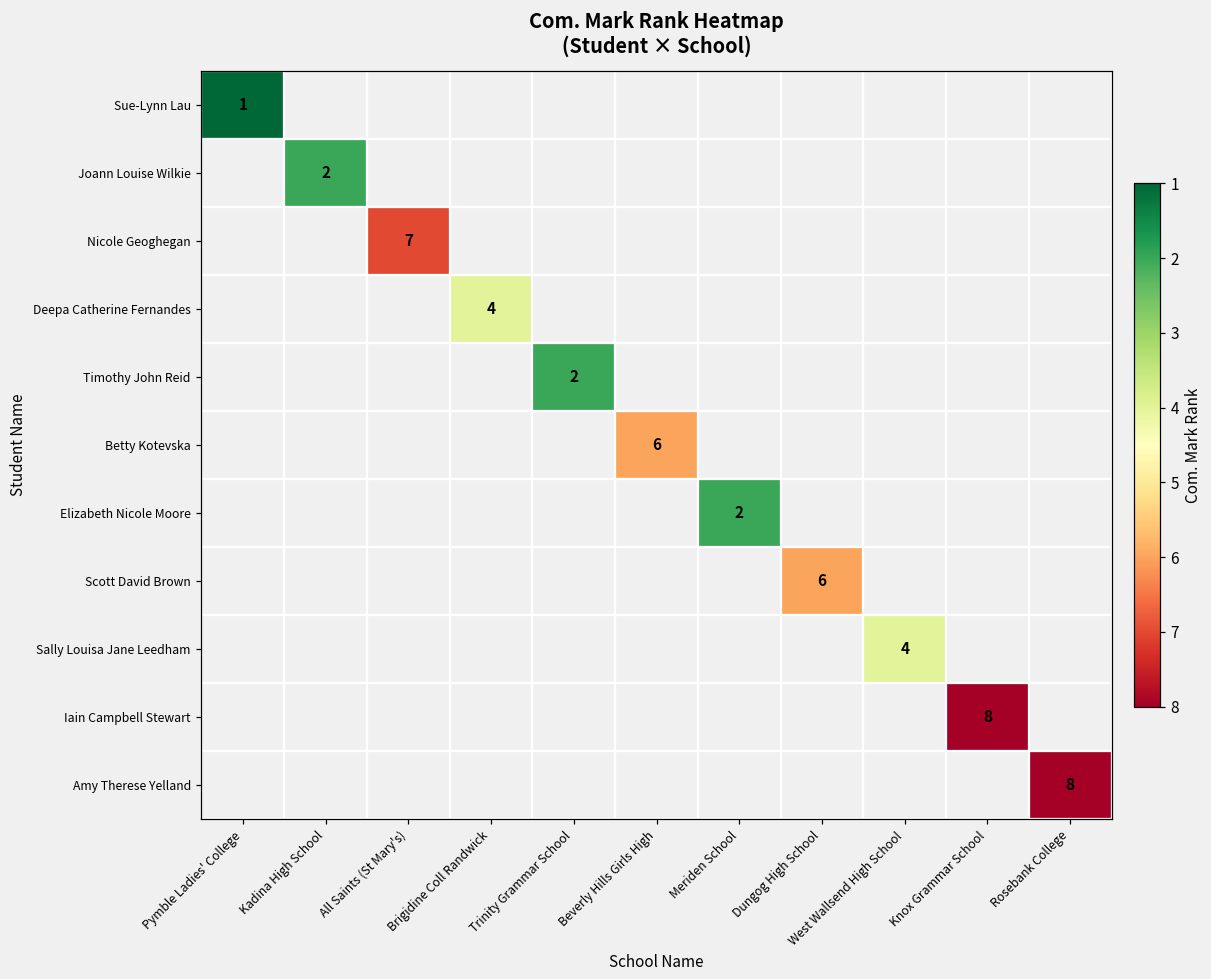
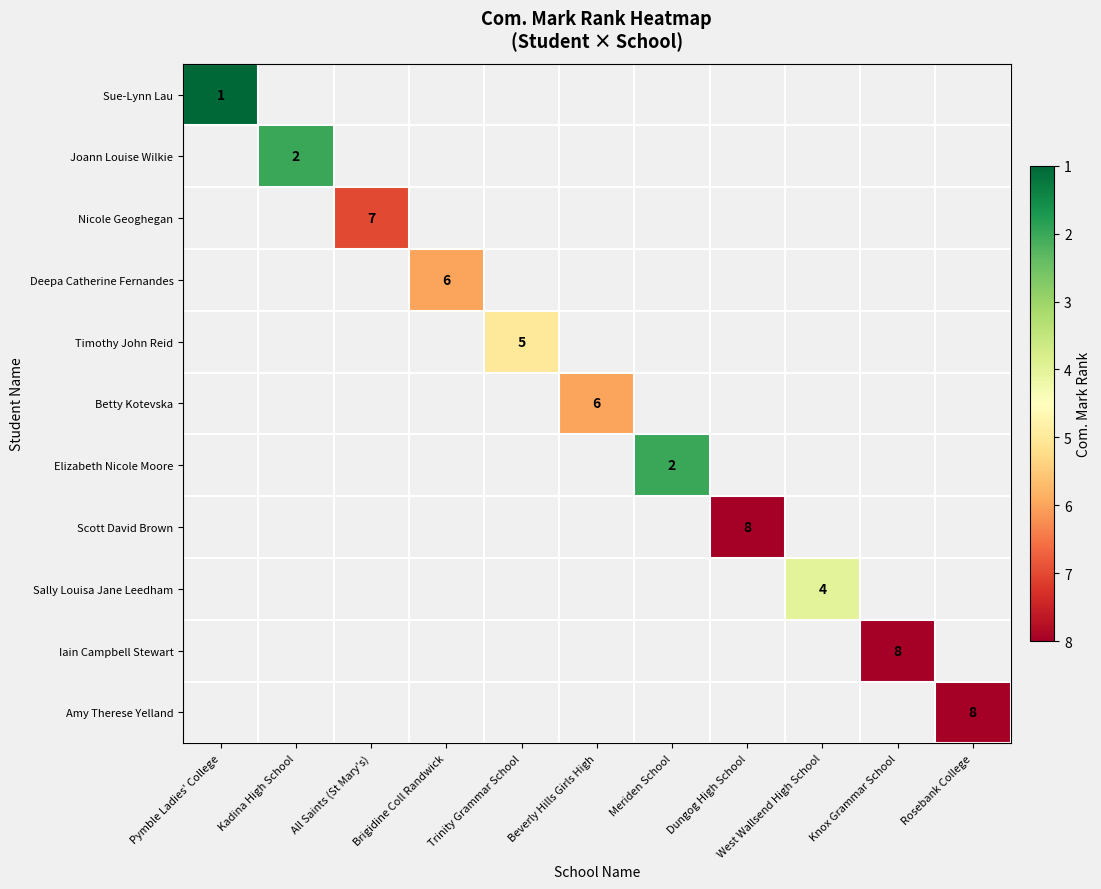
  {
    "Sue-Lynn Lau": {
      "Pymble Ladies' College": 1
    },
    "Joann Louise Wilkie": {
      "Kadina High School": 2
    },
    "Nicole Geoghegan": {
      "All Saints (St Mary's)": 7
    },
    "Deepa Catherine Fernandes": {
-     "Brigidine Coll Randwick": 4
+     "Brigidine Coll Randwick": 6
    },
    "Timothy John Reid": {
-     "Trinity Grammar School": 2
+     "Trinity Grammar School": 5
    },
    "Betty Kotevska": {
      "Beverly Hills Girls High": 6
    },
    "Elizabeth Nicole Moore": {
      "Meriden School": 2
    },
    "Scott David Brown": {
-     "Dungog High School": 6
+     "Dungog High School": 8
    },
    "Sally Louisa Jane Leedham": {
      "West Wallsend High School": 4
    },
    "Iain Campbell Stewart": {
      "Knox Grammar School": 8
    },
    "Amy Therese Yelland": {
      "Rosebank College": 8
    }
  }
